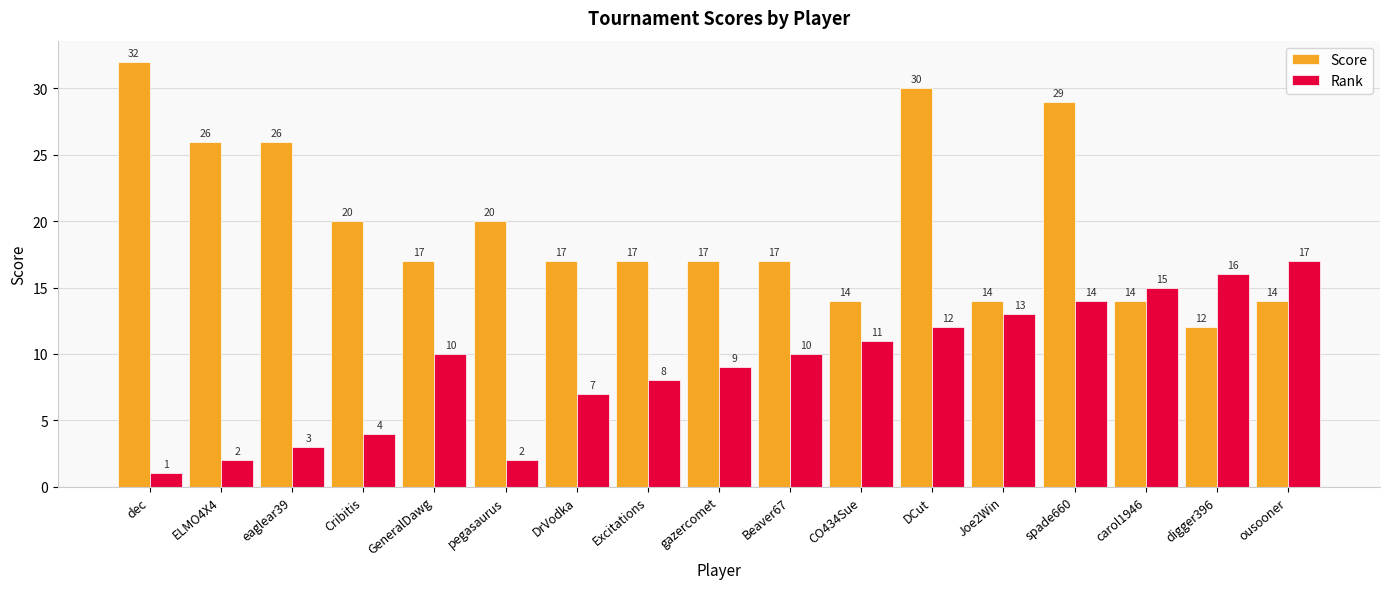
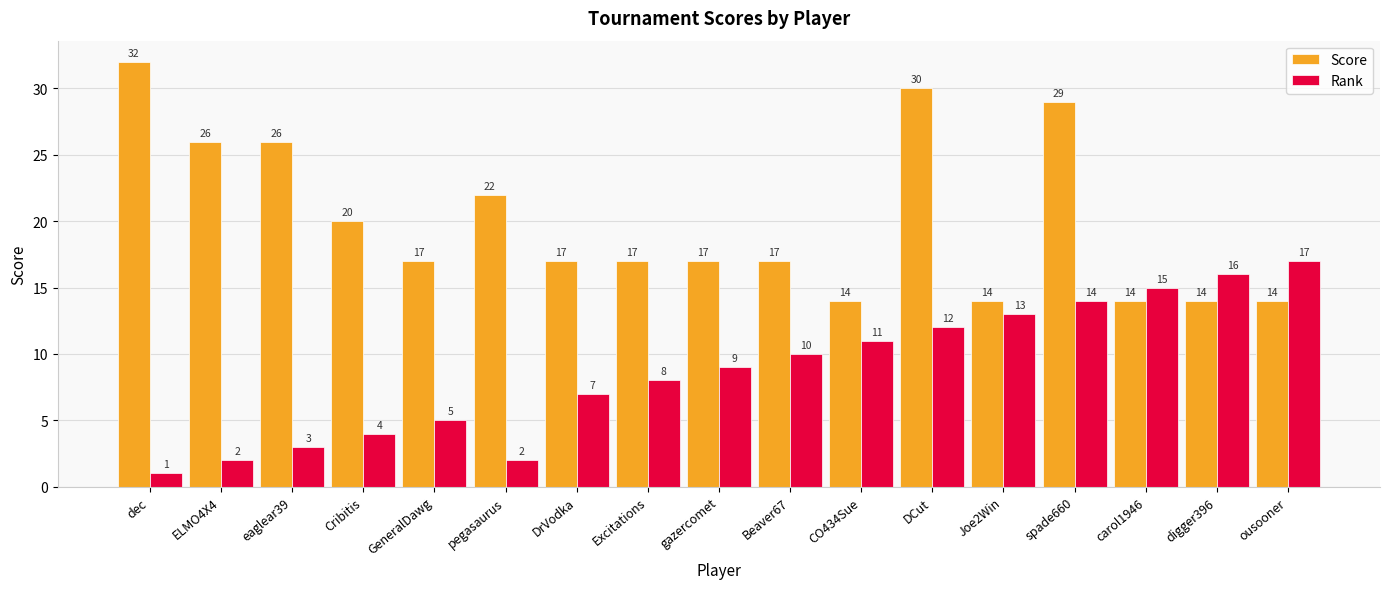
  {
    "Score": {
      "dec": 32,
      "ELMO4X4": 26,
      "eaglear39": 26,
      "Cribitis": 20,
      "GeneralDawg": 17,
-     "pegasaurus": 20,
+     "pegasaurus": 22,
      "DrVodka": 17,
      "Excitations": 17,
      "gazercomet": 17,
      "Beaver67": 17,
      "CO434Sue": 14,
      "DCut": 30,
      "Joe2Win": 14,
      "spade660": 29,
      "carol1946": 14,
-     "digger396": 12,
+     "digger396": 14,
      "ousooner": 14
    },
    "Rank": {
      "dec": 1,
      "ELMO4X4": 2,
      "eaglear39": 3,
      "Cribitis": 4,
-     "GeneralDawg": 10,
+     "GeneralDawg": 5,
      "pegasaurus": 2,
      "DrVodka": 7,
      "Excitations": 8,
      "gazercomet": 9,
      "Beaver67": 10,
      "CO434Sue": 11,
      "DCut": 12,
      "Joe2Win": 13,
      "spade660": 14,
      "carol1946": 15,
      "digger396": 16,
      "ousooner": 17
    }
  }
